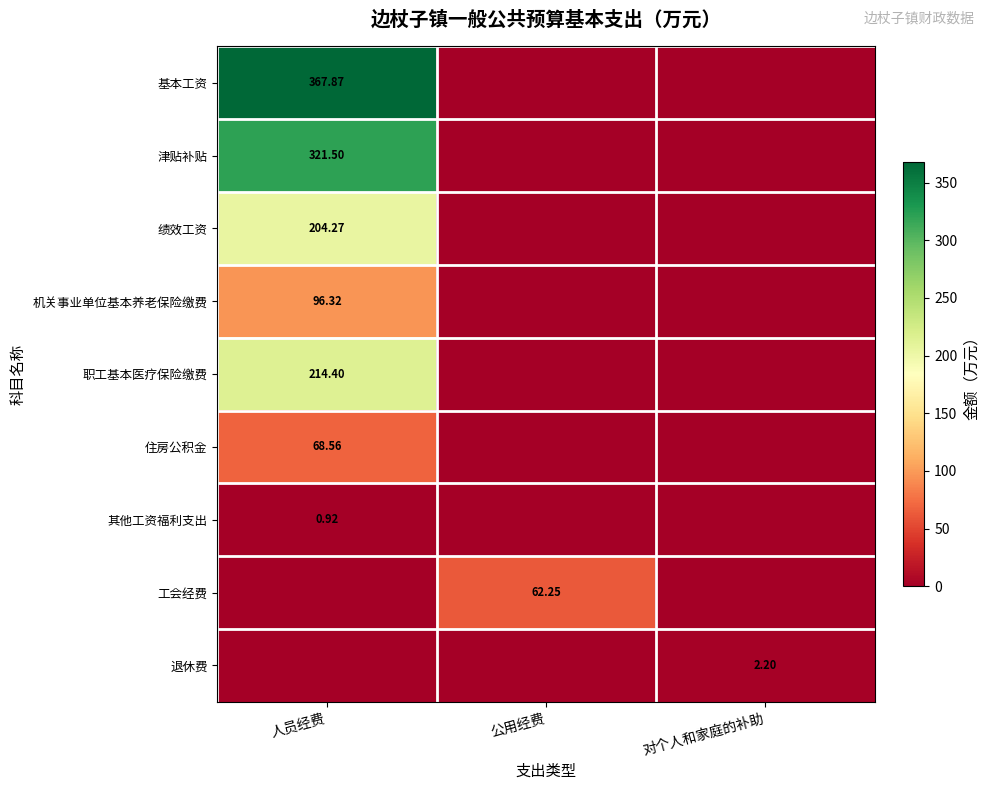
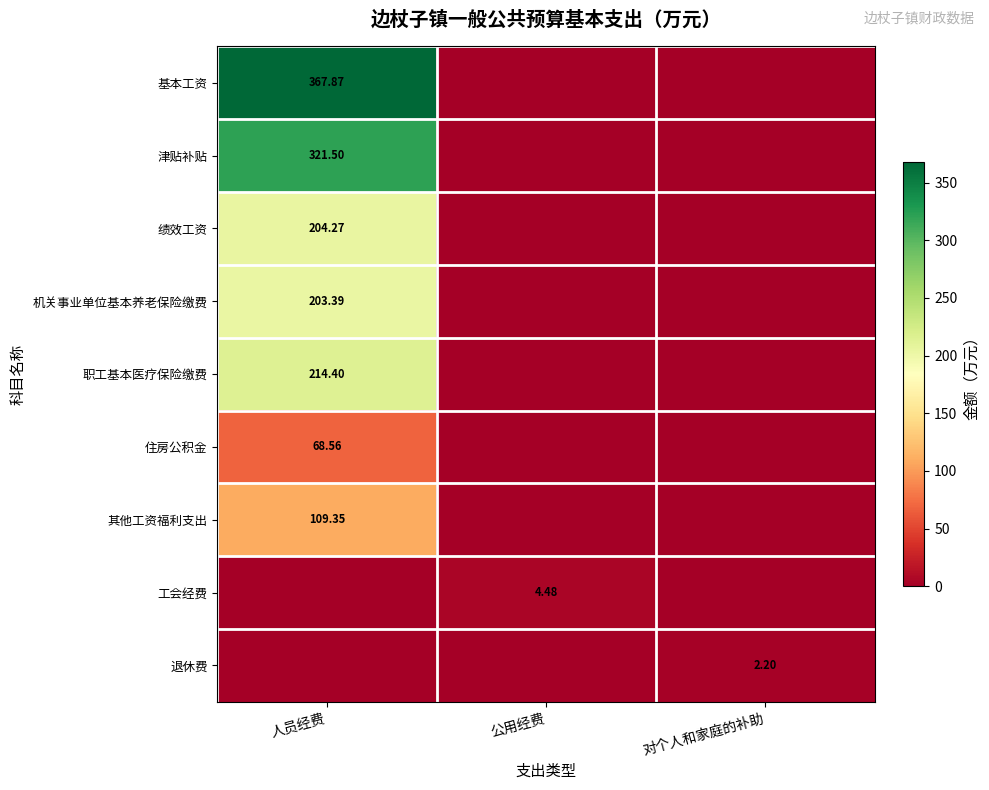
  {
    "基本工资": {
      "人员经费": 367.87
    },
    "津贴补贴": {
      "人员经费": 321.50
    },
    "绩效工资": {
      "人员经费": 204.27
    },
    "机关事业单位基本养老保险缴费": {
-     "人员经费": 96.32
+     "人员经费": 203.39
    },
    "职工基本医疗保险缴费": {
      "人员经费": 214.40
    },
    "住房公积金": {
      "人员经费": 68.56
    },
    "其他工资福利支出": {
-     "人员经费": 0.92
+     "人员经费": 109.35
    },
    "工会经费": {
-     "公用经费": 62.25
+     "公用经费": 4.48
    },
    "退休费": {
      "对个人和家庭的补助": 2.20
    }
  }
